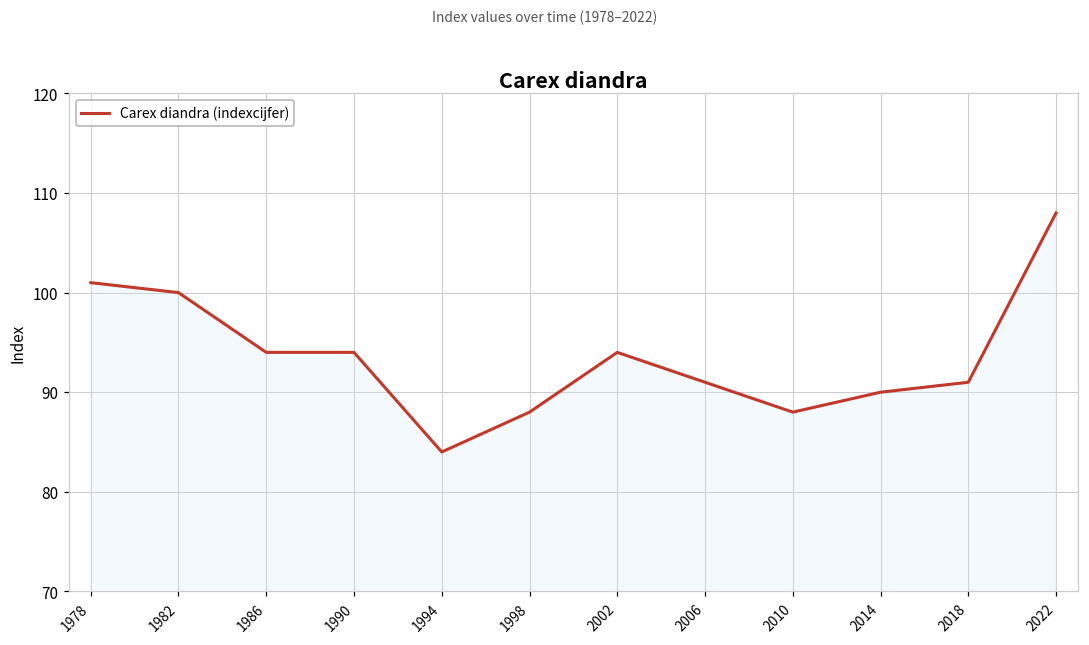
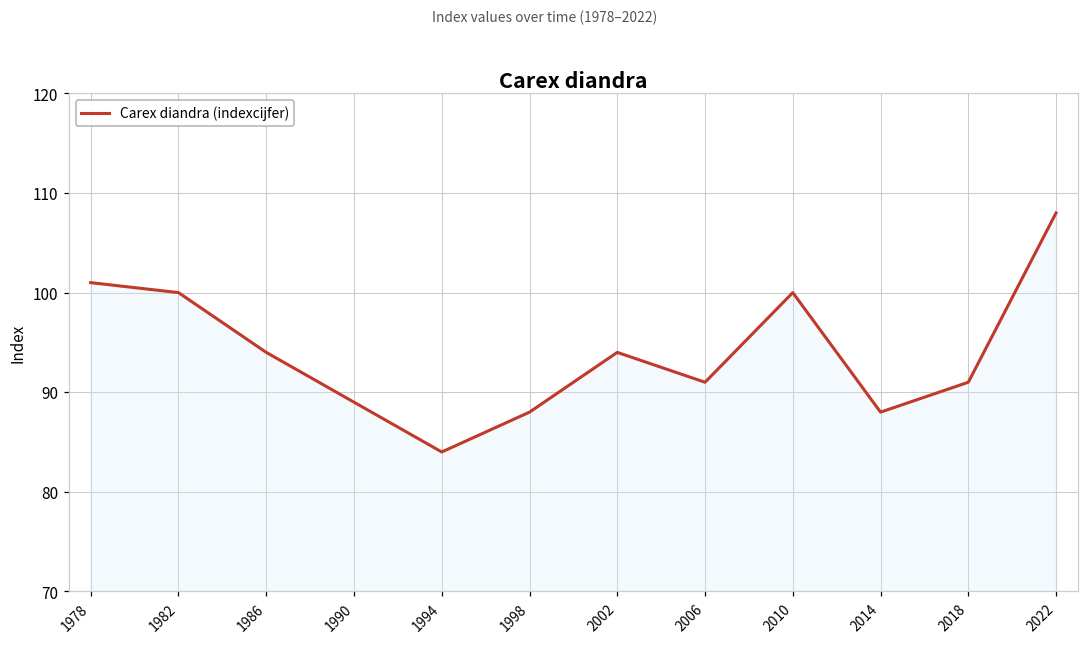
  {
    "1978": 101,
    "1982": 100,
    "1986": 94,
-   "1990": 94,
+   "1990": 89,
    "1994": 84,
    "1998": 88,
    "2002": 94,
    "2006": 91,
-   "2010": 88,
-   "2014": 90,
+   "2010": 100,
+   "2014": 88,
    "2018": 91,
    "2022": 108
  }
